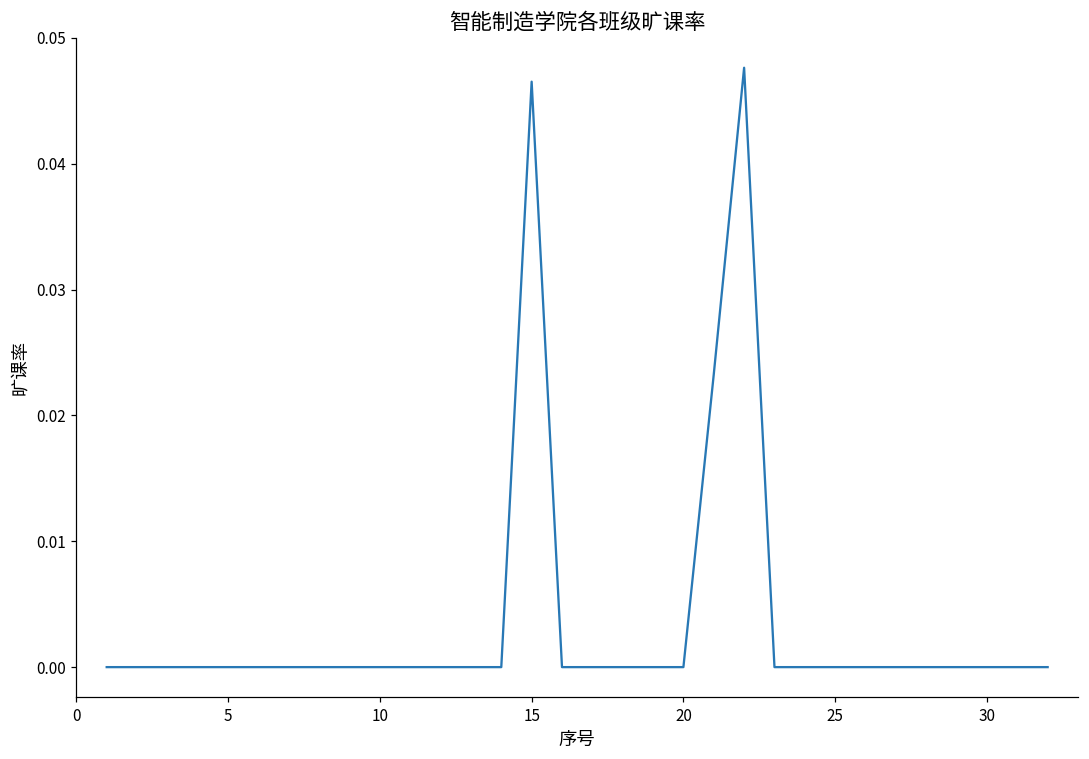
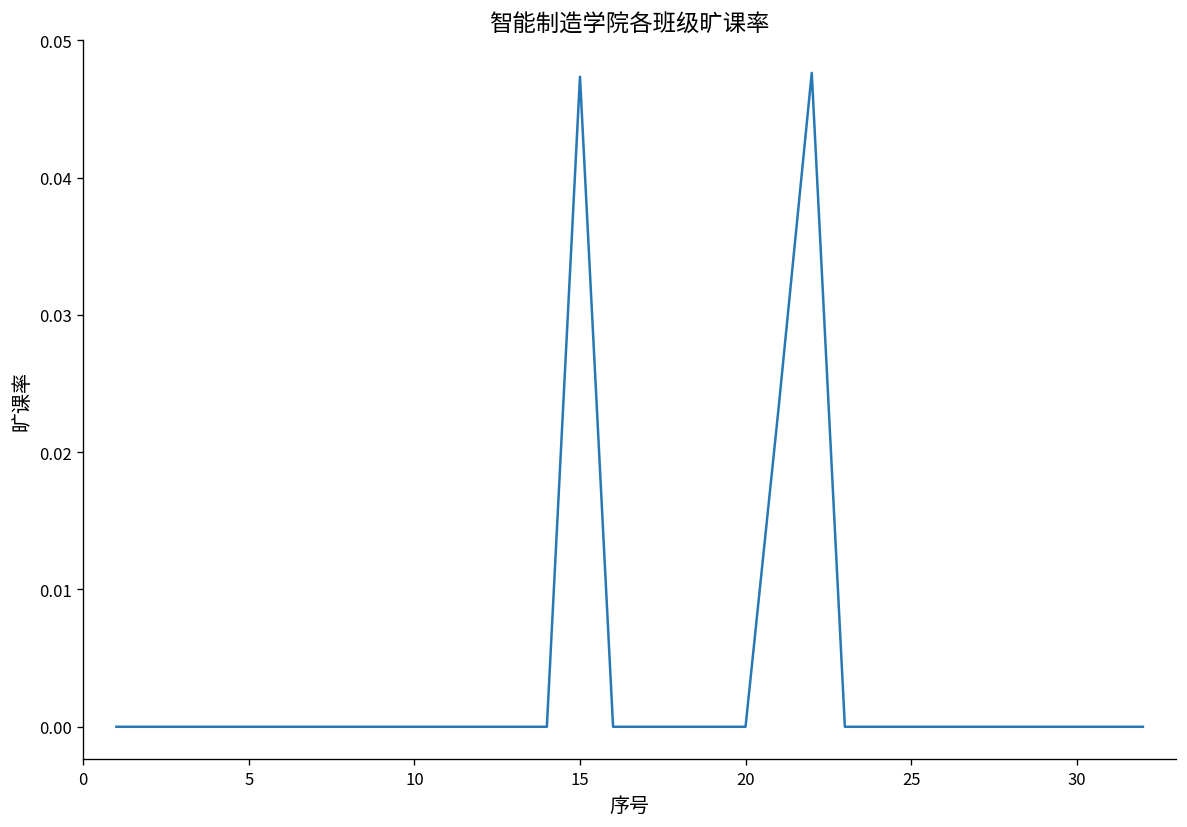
  {
    "5": 0.0000,
    "10": 0.0000,
-   "15": 0.0465,
+   "15": 0.0473,
    "20": 0.0000,
    "25": 0.0000,
    "30": 0.0000
  }
